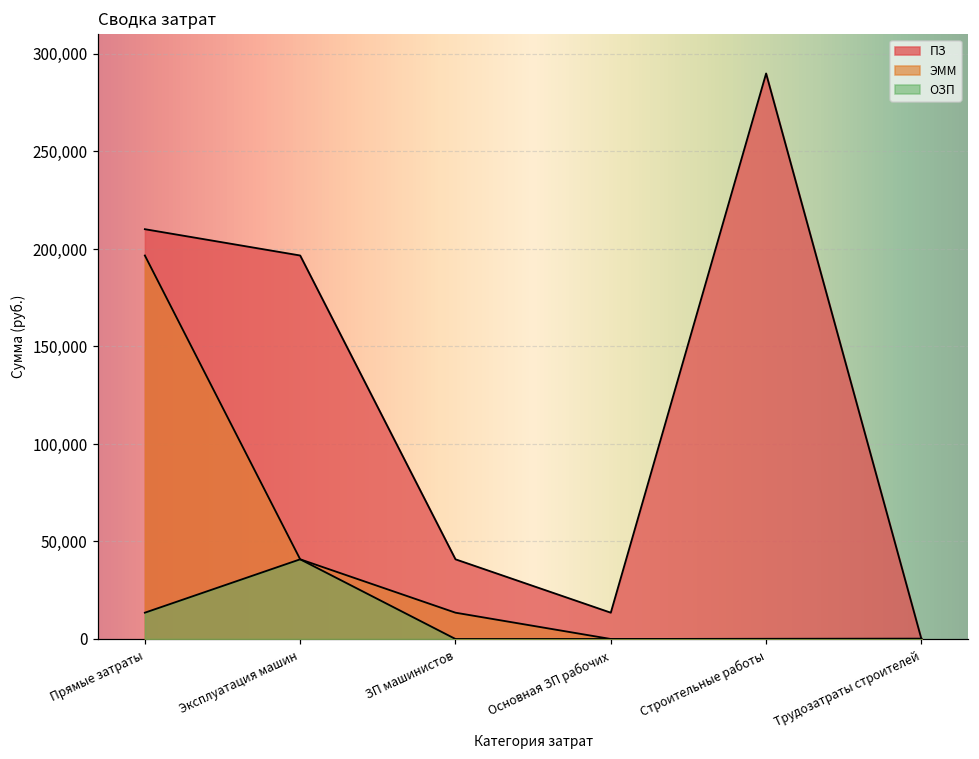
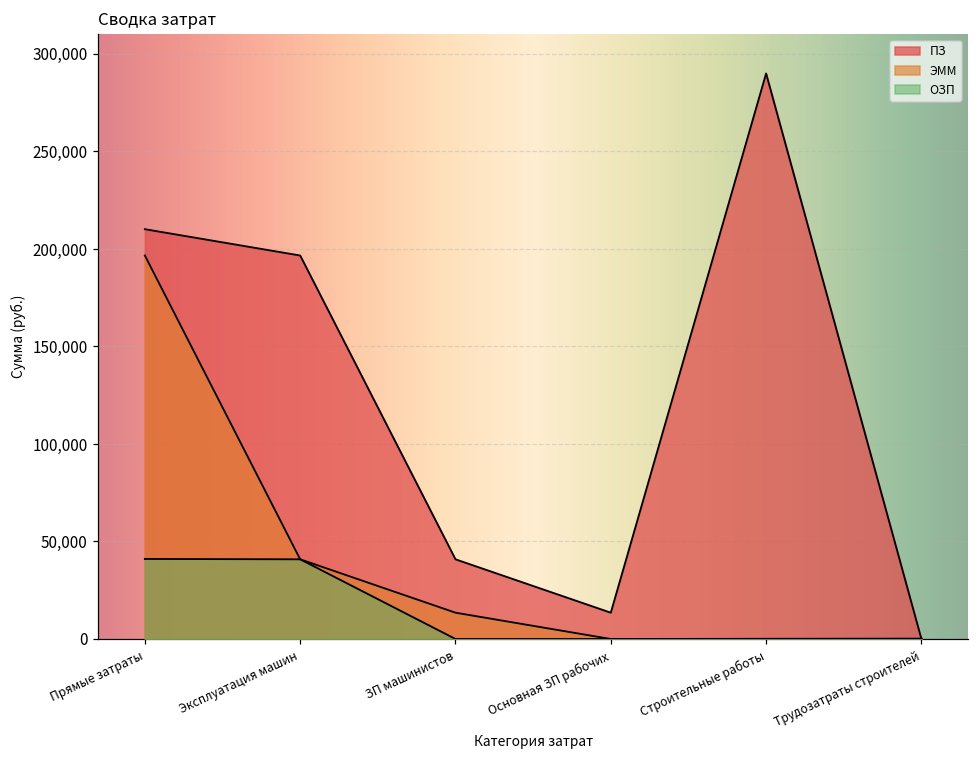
  {
    "ОЗП": {
-     "Прямые затраты": "13,000",
+     "Прямые затраты": "41,000",
      "ЗП машинистов": "0"
    }
  }
